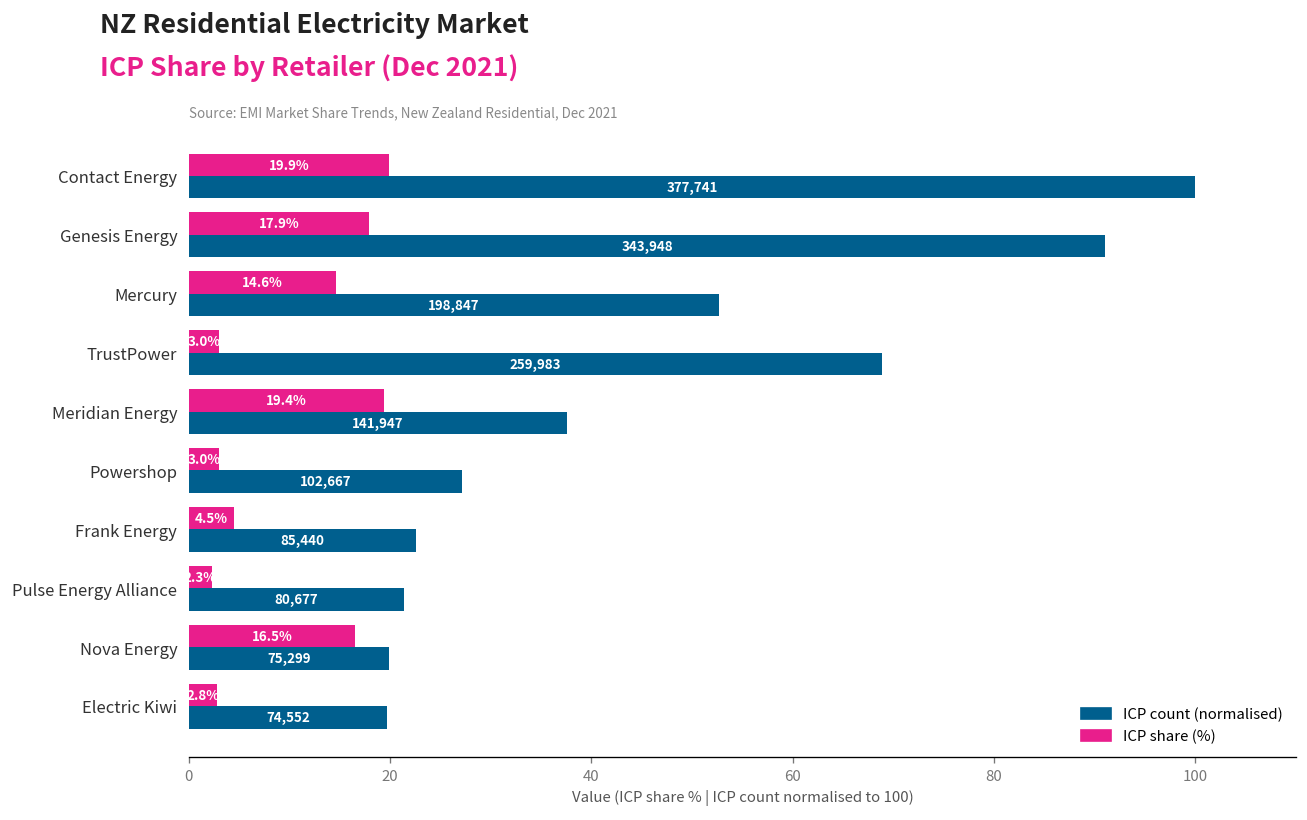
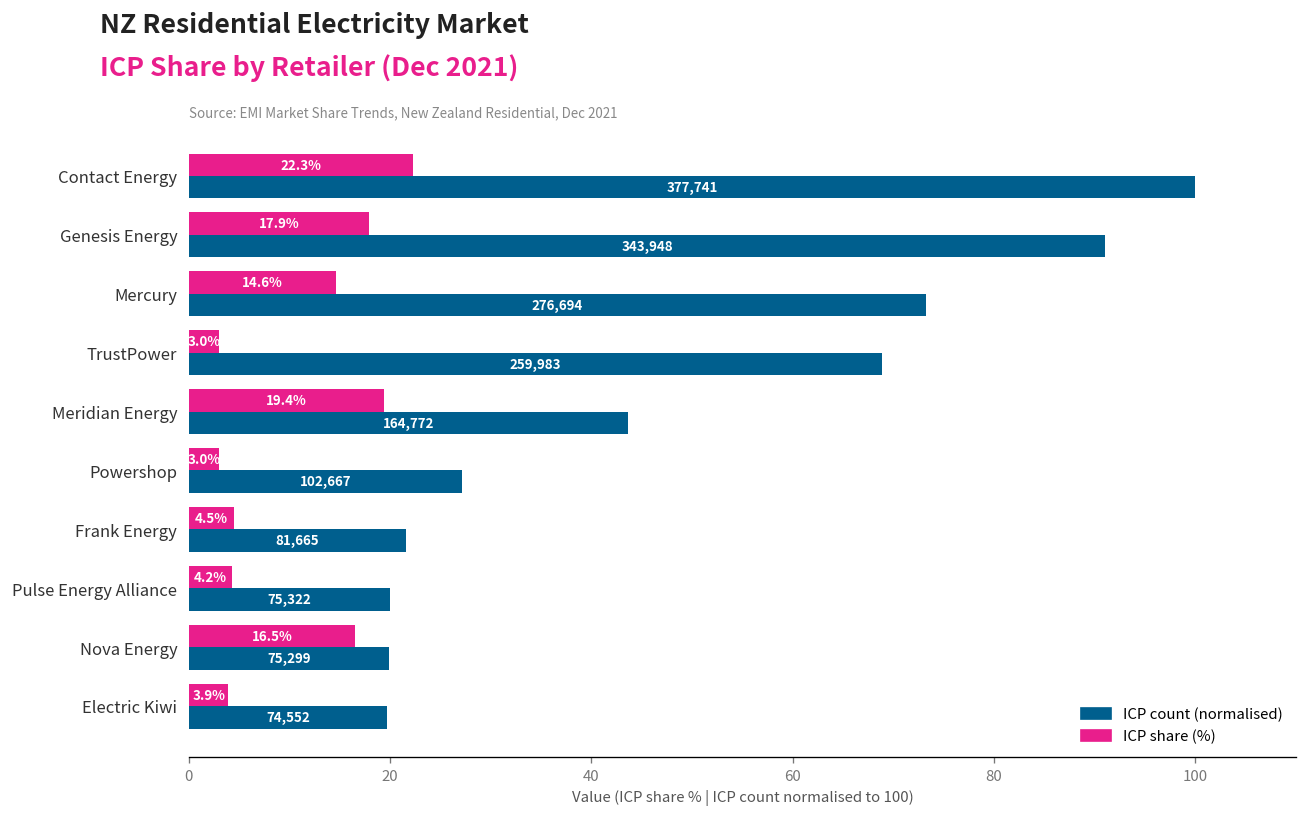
  {
    "ICP count (normalised)": {
-     "Mercury": "198,847",
-     "Meridian Energy": "141,947",
-     "Frank Energy": "85,440",
-     "Pulse Energy Alliance": "80,677"
+     "Mercury": "276,694",
+     "Meridian Energy": "164,772",
+     "Frank Energy": "81,665",
+     "Pulse Energy Alliance": "75,322"
    },
    "ICP share (%)": {
-     "Contact Energy": "19.9%",
+     "Contact Energy": "22.3%",
      "Genesis Energy": "17.9%",
      "Mercury": "14.6%",
      "TrustPower": "3.0%",
      "Meridian Energy": "19.4%",
      "Powershop": "3.0%",
      "Frank Energy": "4.5%",
-     "Pulse Energy Alliance": "2.3%",
+     "Pulse Energy Alliance": "4.2%",
      "Nova Energy": "16.5%",
-     "Electric Kiwi": "2.8%"
+     "Electric Kiwi": "3.9%"
    }
  }
